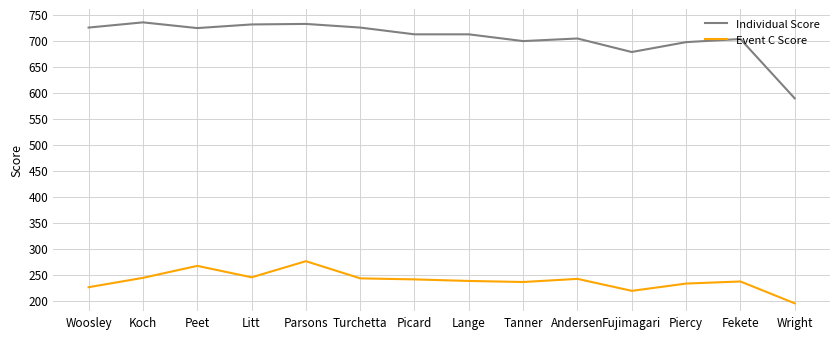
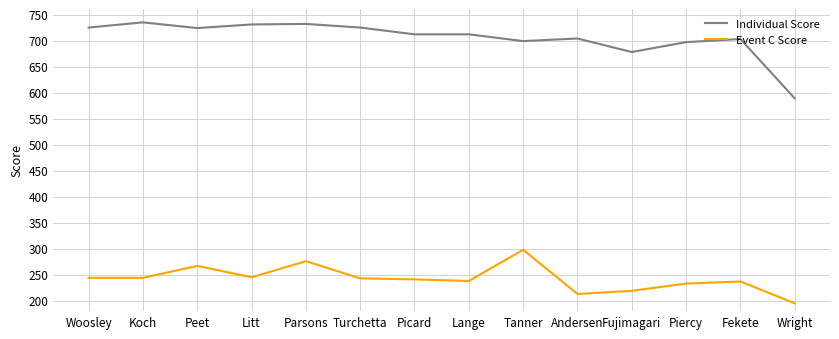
  {
    "Individual Score": {
      "Woosley": 730,
      "Koch": 740,
      "Peet": 720,
      "Litt": 730,
      "Parsons": 730,
      "Turchetta": 730,
      "Picard": 710,
      "Lange": 710,
      "Tanner": 700,
      "Andersen": 700,
      "Fujimagari": 680,
      "Piercy": 700,
      "Fekete": 700,
      "Wright": 590
    },
    "Event C Score": {
-     "Woosley": 230,
+     "Woosley": 240,
      "Koch": 240,
      "Peet": 270,
      "Litt": 250,
      "Parsons": 280,
      "Turchetta": 240,
      "Picard": 240,
      "Lange": 240,
-     "Tanner": 240,
-     "Andersen": 240,
+     "Tanner": 300,
+     "Andersen": 210,
      "Fujimagari": 220,
      "Piercy": 230,
      "Fekete": 240,
      "Wright": 200
    }
  }
